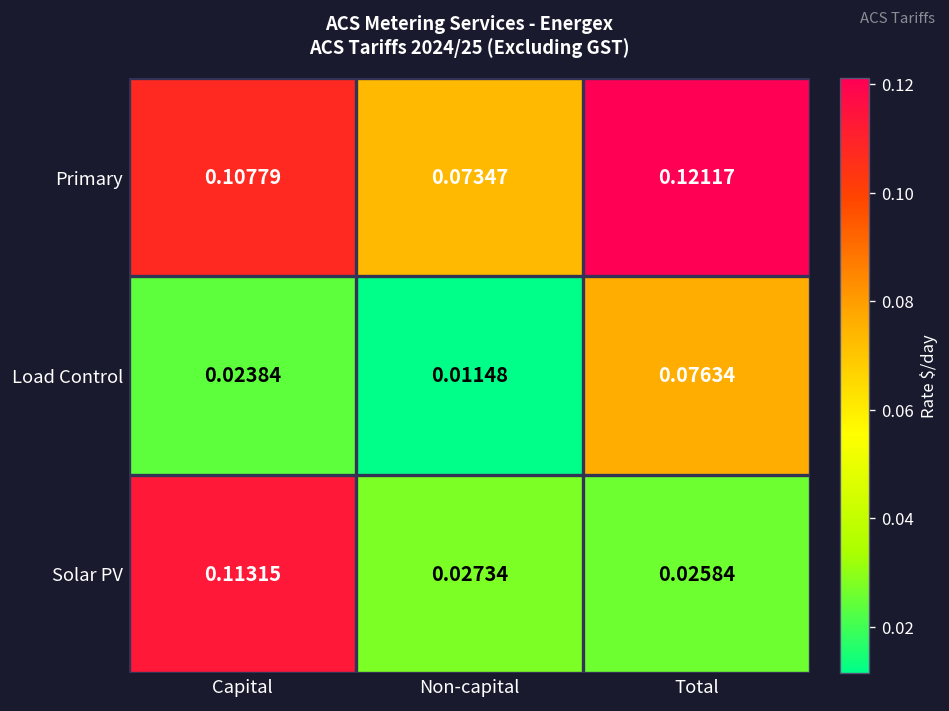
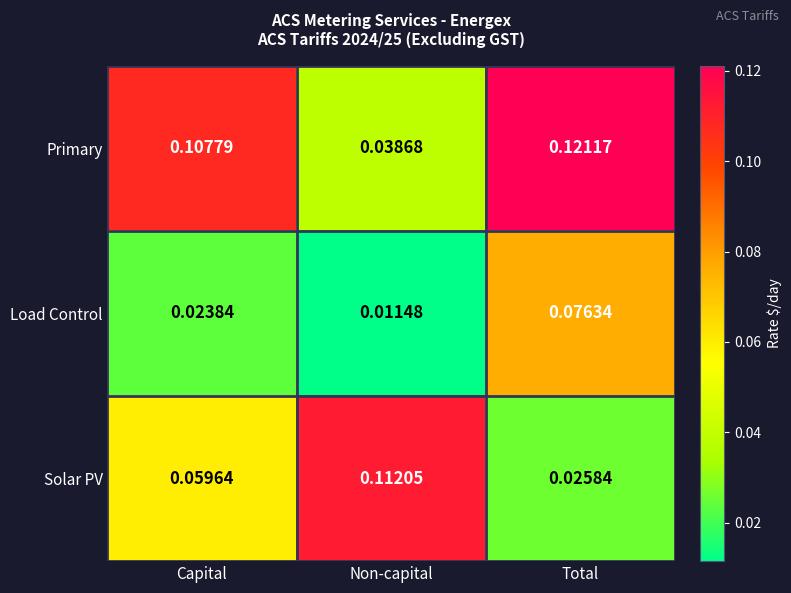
  {
    "Primary": {
      "Capital": 0.10779,
-     "Non-capital": 0.07347,
+     "Non-capital": 0.03868,
      "Total": 0.12117
    },
    "Load Control": {
      "Capital": 0.02384,
      "Non-capital": 0.01148,
      "Total": 0.07634
    },
    "Solar PV": {
-     "Capital": 0.11315,
-     "Non-capital": 0.02734,
+     "Capital": 0.05964,
+     "Non-capital": 0.11205,
      "Total": 0.02584
    }
  }
